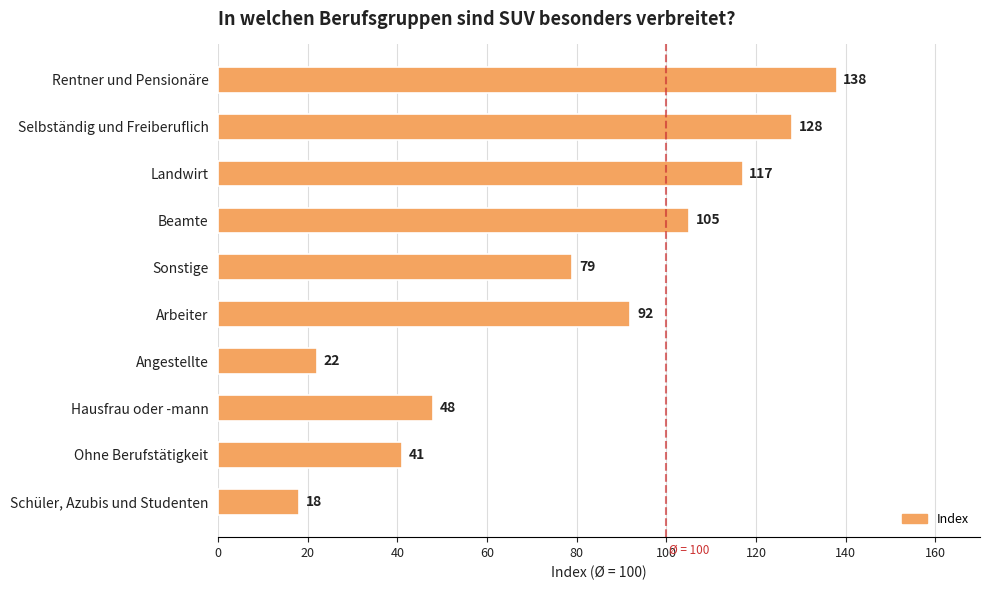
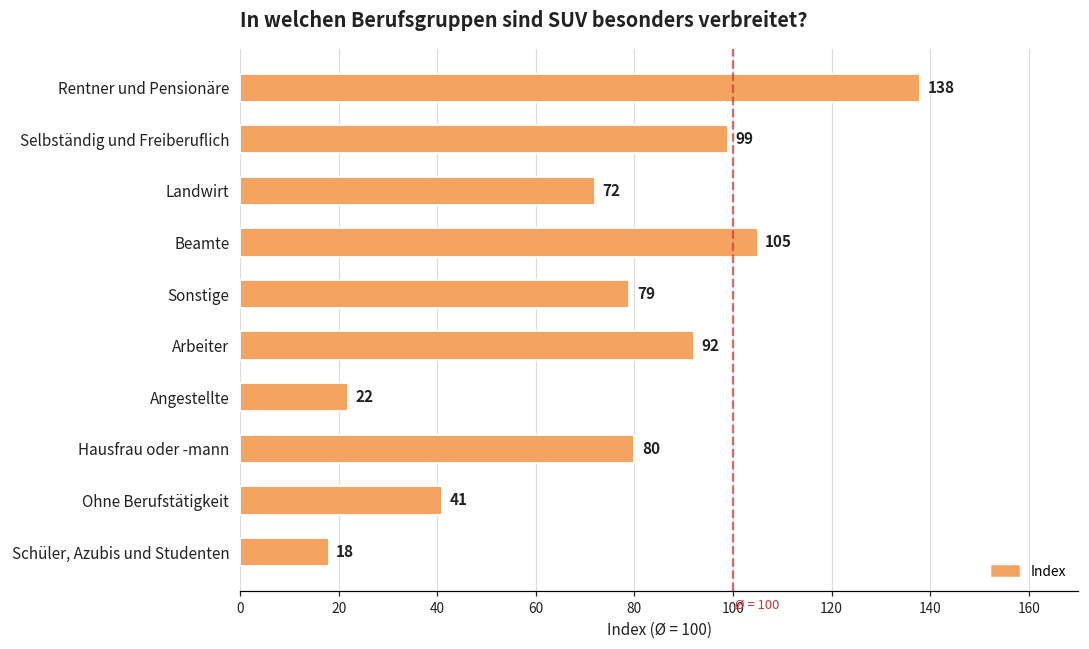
  {
    "Rentner und Pensionäre": 138,
-   "Selbständig und Freiberuflich": 128,
-   "Landwirt": 117,
+   "Selbständig und Freiberuflich": 99,
+   "Landwirt": 72,
    "Beamte": 105,
    "Sonstige": 79,
    "Arbeiter": 92,
    "Angestellte": 22,
-   "Hausfrau oder -mann": 48,
+   "Hausfrau oder -mann": 80,
    "Ohne Berufstätigkeit": 41,
    "Schüler, Azubis und Studenten": 18
  }
